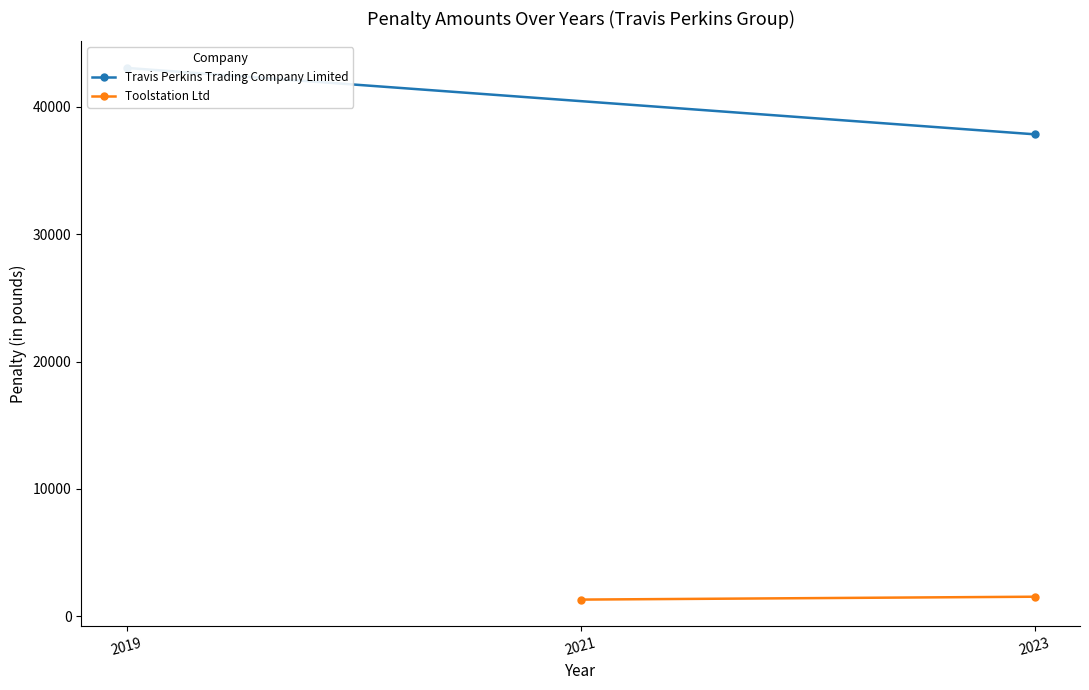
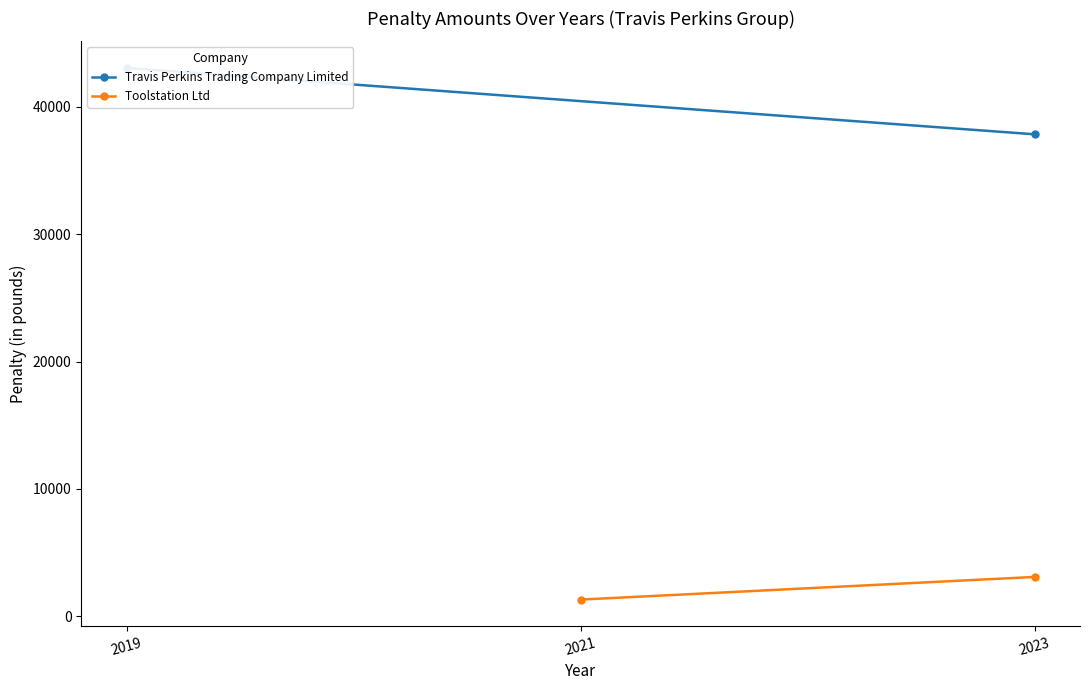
  {
    "Travis Perkins Trading Company Limited": {
      "2023": 37900
    },
    "Toolstation Ltd": {
      "2021": 1300,
-     "2023": 1500
+     "2023": 3100
    }
  }
